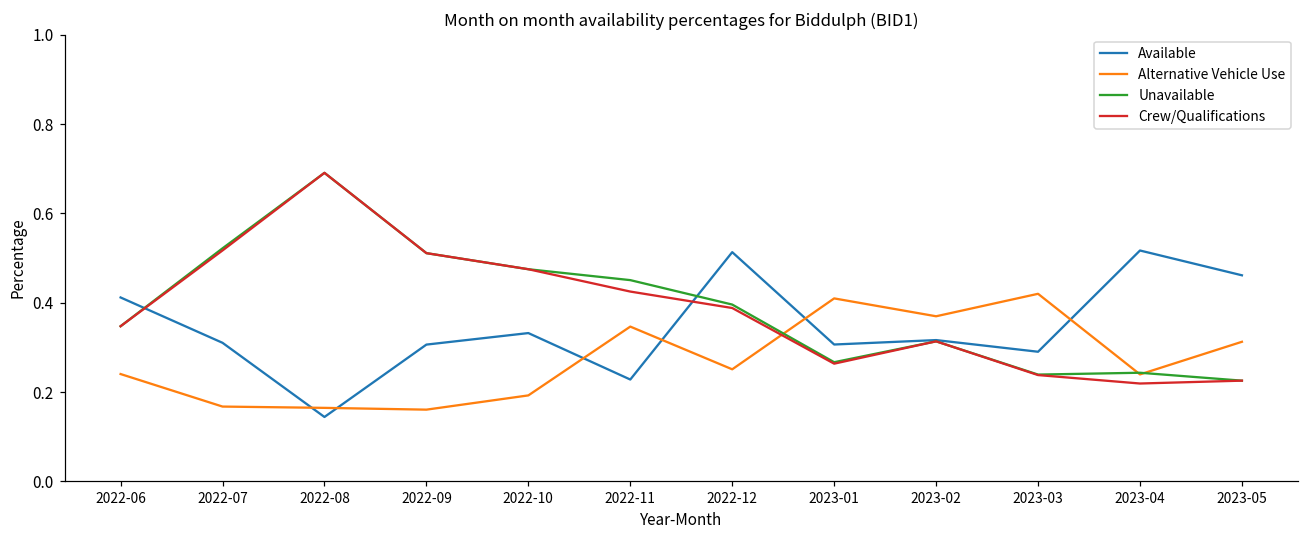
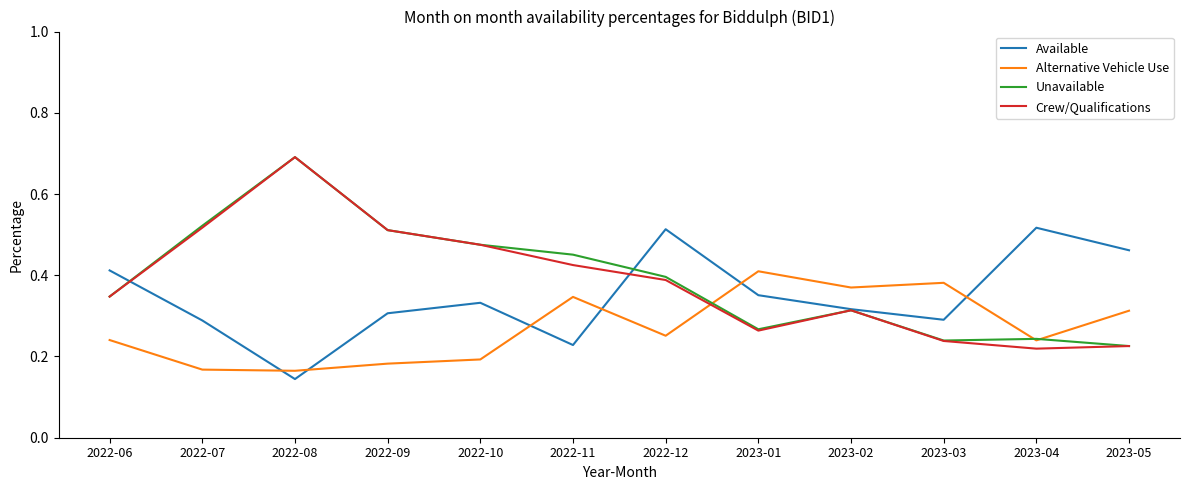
  {
    "Available": {
      "2022-06": 0.41,
-     "2022-07": 0.31,
+     "2022-07": 0.29,
      "2022-08": 0.14,
      "2022-09": 0.31,
      "2022-10": 0.33,
      "2022-11": 0.23,
      "2022-12": 0.51,
-     "2023-01": 0.31,
+     "2023-01": 0.35,
      "2023-03": 0.29,
      "2023-04": 0.52,
      "2023-05": 0.46
    },
    "Alternative Vehicle Use": {
      "2022-06": 0.24,
      "2022-07": 0.17,
      "2022-08": 0.16,
-     "2022-09": 0.16,
+     "2022-09": 0.18,
      "2022-10": 0.19,
      "2022-11": 0.35,
      "2022-12": 0.25,
      "2023-01": 0.41,
      "2023-02": 0.37,
-     "2023-03": 0.42,
+     "2023-03": 0.38,
      "2023-05": 0.31
    },
    "Unavailable": {
      "2022-11": 0.45,
      "2022-12": 0.40
    },
    "Crew/Qualifications": {
      "2022-11": 0.43,
      "2022-12": 0.39,
      "2023-04": 0.22
    }
  }
